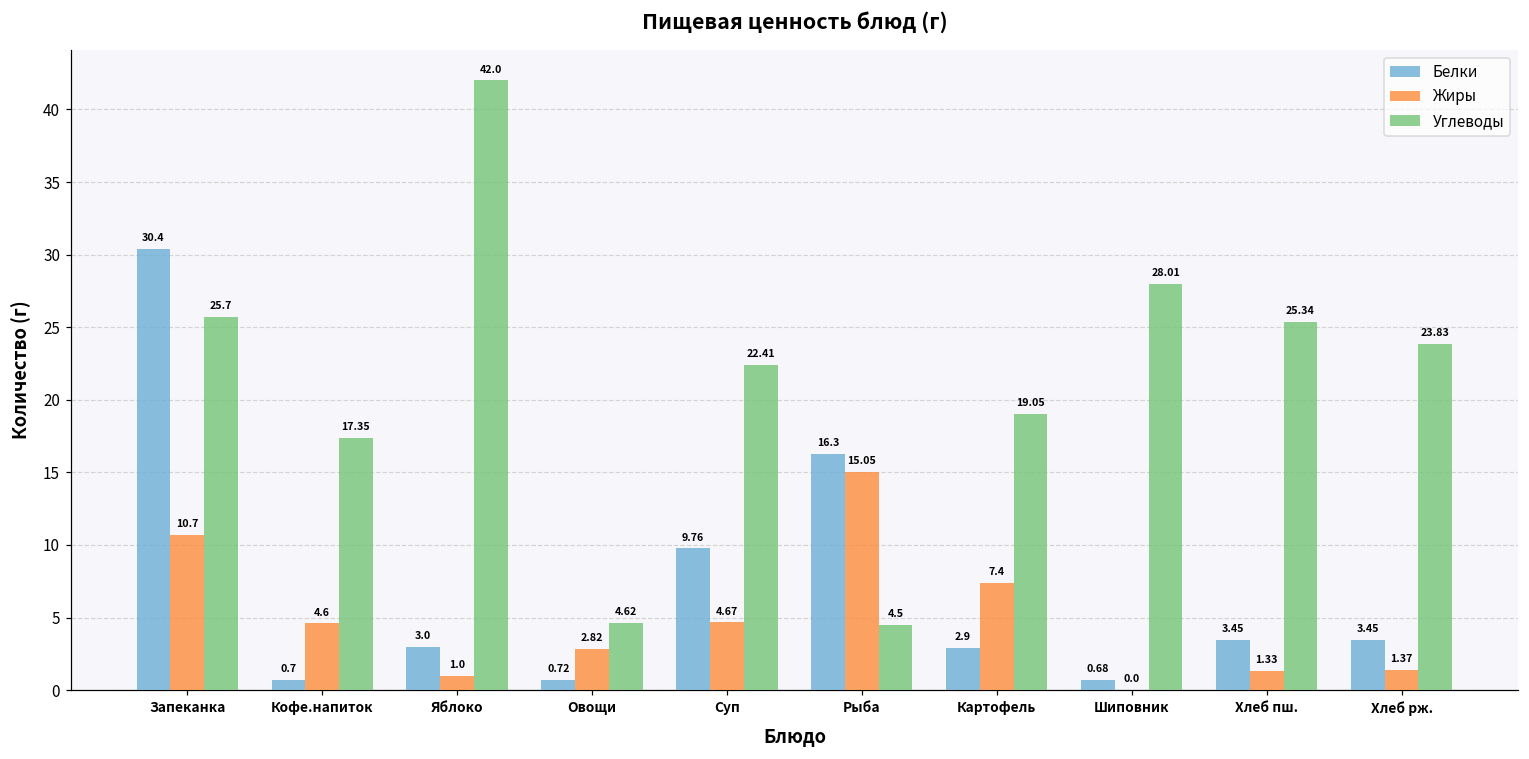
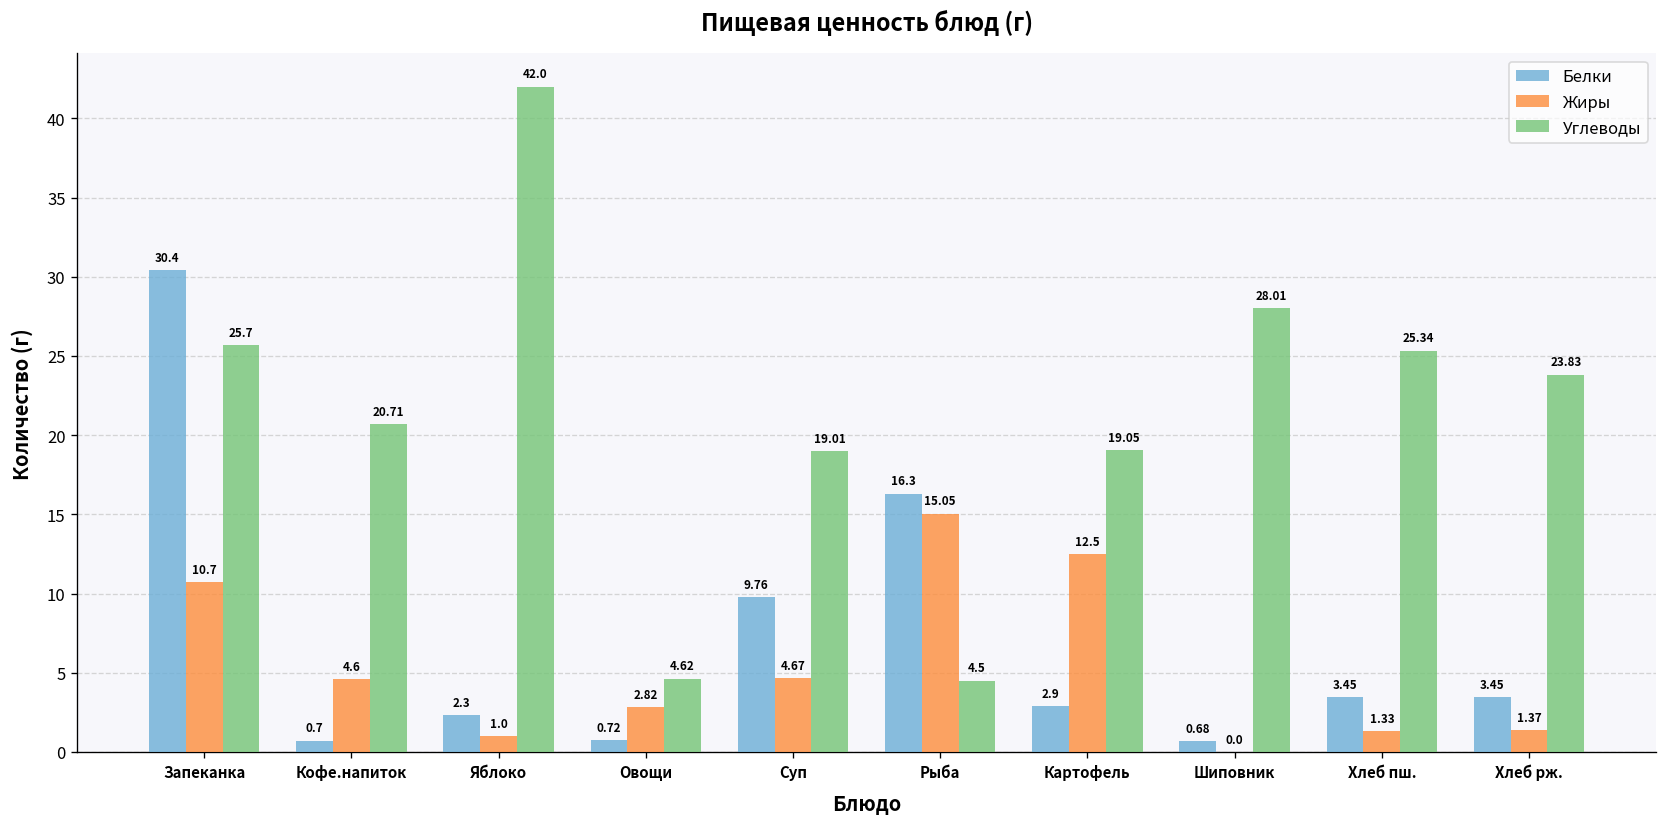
  {
    "Белки": {
      "Запеканка": 30.4,
      "Кофе.напиток": 0.7,
-     "Яблоко": 3.0,
+     "Яблоко": 2.3,
      "Овощи": 0.72,
      "Суп": 9.76,
      "Рыба": 16.3,
      "Картофель": 2.9,
      "Шиповник": 0.68,
      "Хлеб пш.": 3.45,
      "Хлеб рж.": 3.45
    },
    "Жиры": {
      "Запеканка": 10.7,
      "Кофе.напиток": 4.6,
      "Яблоко": 1.0,
      "Овощи": 2.82,
      "Суп": 4.67,
      "Рыба": 15.05,
-     "Картофель": 7.4,
+     "Картофель": 12.5,
      "Шиповник": 0.0,
      "Хлеб пш.": 1.33,
      "Хлеб рж.": 1.37
    },
    "Углеводы": {
      "Запеканка": 25.7,
-     "Кофе.напиток": 17.35,
+     "Кофе.напиток": 20.71,
      "Яблоко": 42.0,
      "Овощи": 4.62,
-     "Суп": 22.41,
+     "Суп": 19.01,
      "Рыба": 4.5,
      "Картофель": 19.05,
      "Шиповник": 28.01,
      "Хлеб пш.": 25.34,
      "Хлеб рж.": 23.83
    }
  }
